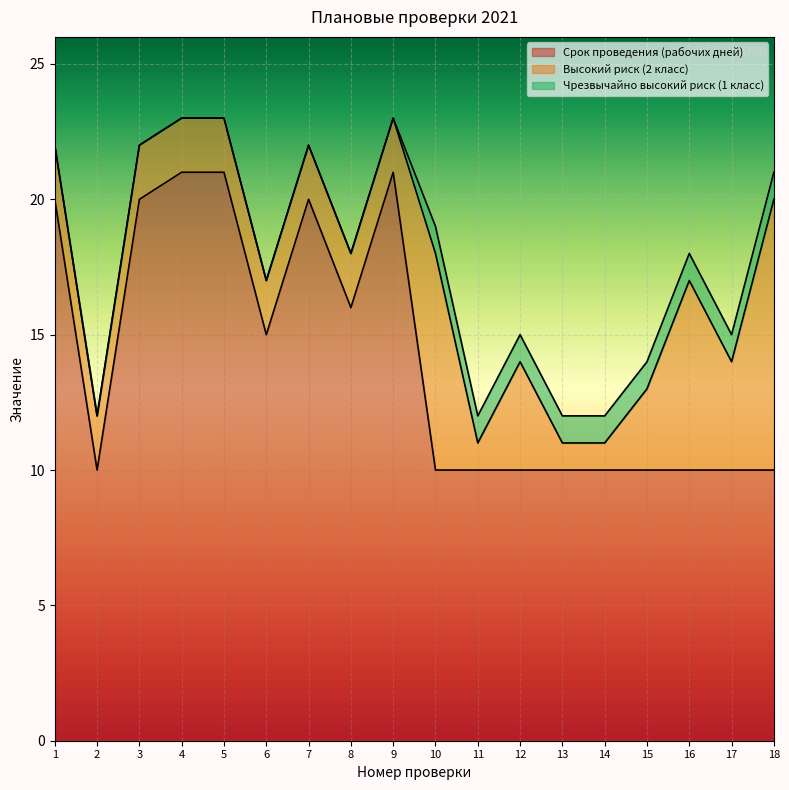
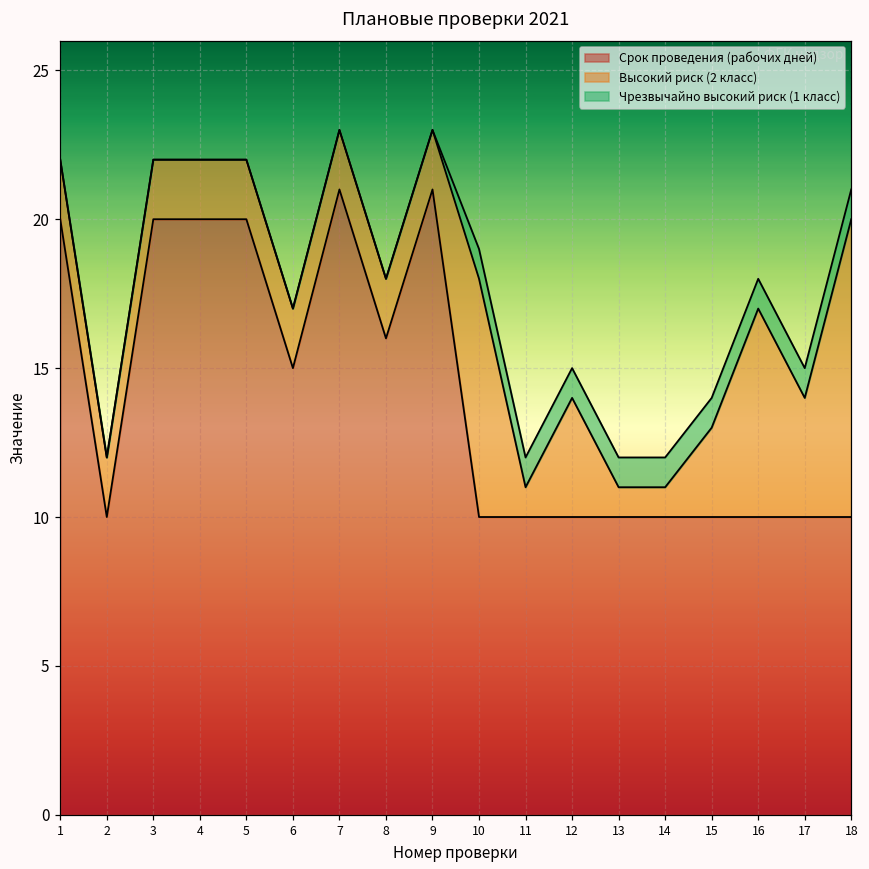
  {
    "Срок проведения (рабочих дней)": {
      "1": 20,
      "2": 10,
      "3": 20,
-     "4": 21,
-     "5": 21,
+     "4": 20,
+     "5": 20,
      "6": 15,
-     "7": 20,
+     "7": 21,
      "8": 16,
      "9": 21,
      "10": 10,
      "11": 10,
      "12": 10,
      "13": 10,
      "14": 10,
      "15": 10,
      "16": 10,
      "17": 10,
      "18": 10
    },
    "Высокий риск (2 класс)": {
      "10": 8,
      "11": 1,
      "12": 4,
      "13": 1,
      "14": 1,
      "15": 3,
      "16": 7,
      "17": 4,
      "18": 10
    },
    "Чрезвычайно высокий риск (1 класс)": {
      "10": 1,
      "11": 1,
      "12": 1,
      "13": 1,
      "14": 1,
      "15": 1,
      "16": 1,
      "17": 1,
      "18": 1
    }
  }
